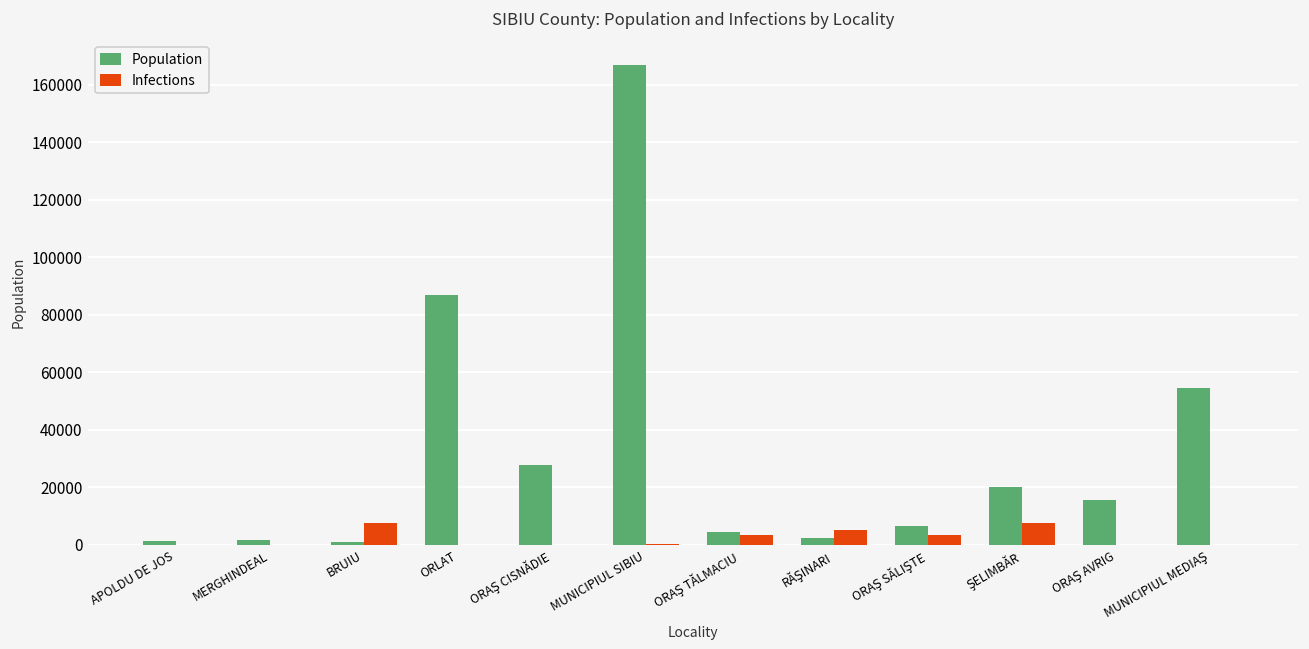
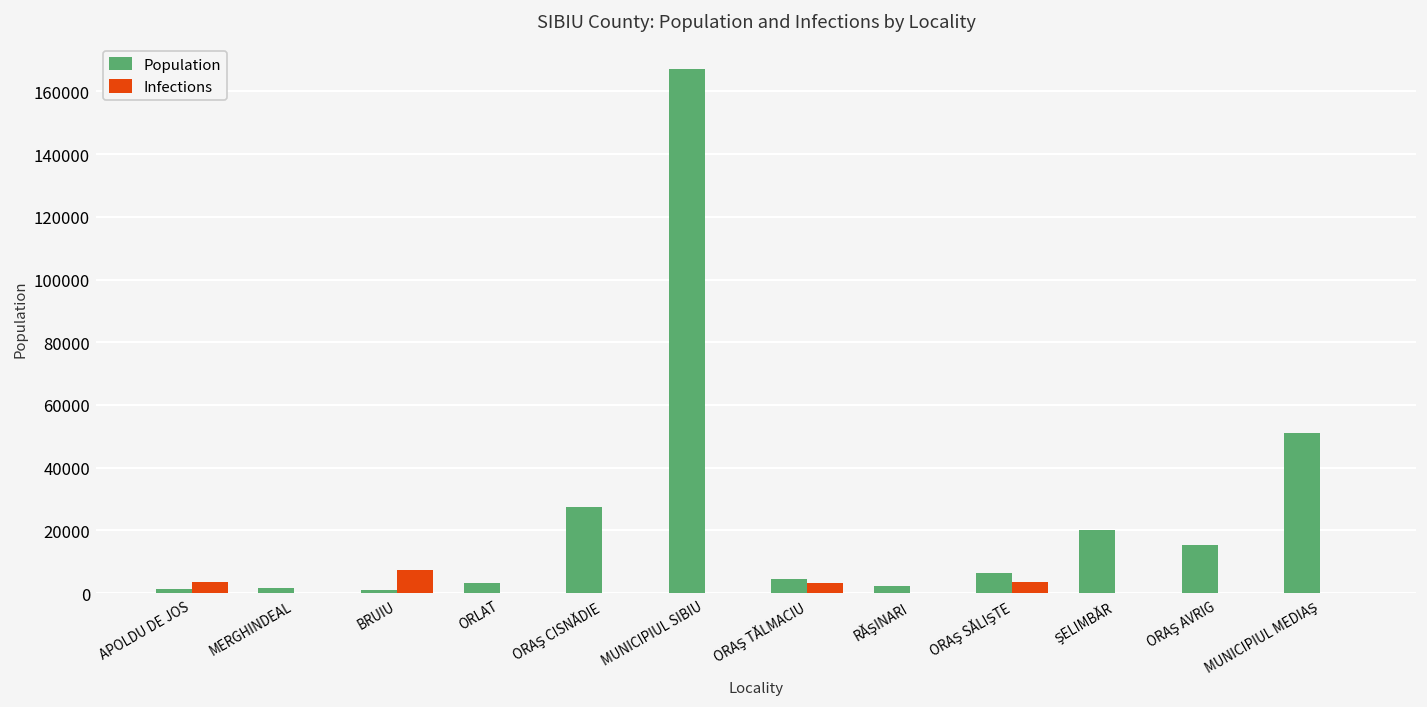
  {
    "Population": {
      "APOLDU DE JOS": 1000,
      "MERGHINDEAL": 2000,
-     "ORLAT": 87000,
+     "ORLAT": 3000,
      "ORAŞ CISNĂDIE": 28000,
      "MUNICIPIUL SIBIU": 167000,
      "ORAŞ TĂLMACIU": 4000,
      "RĂŞINARI": 2000,
      "ORAŞ SĂLIŞTE": 6000,
      "ŞELIMBĂR": 20000,
      "ORAŞ AVRIG": 15000,
-     "MUNICIPIUL MEDIAŞ": 54000
+     "MUNICIPIUL MEDIAŞ": 51000
    },
    "Infections": {
-     "APOLDU DE JOS": 0,
+     "APOLDU DE JOS": 4000,
      "BRUIU": 7000,
      "ORAŞ TĂLMACIU": 3000,
-     "RĂŞINARI": 5000,
+     "RĂŞINARI": 0,
      "ORAŞ SĂLIŞTE": 3000,
-     "ŞELIMBĂR": 8000
+     "ŞELIMBĂR": 0
    }
  }
